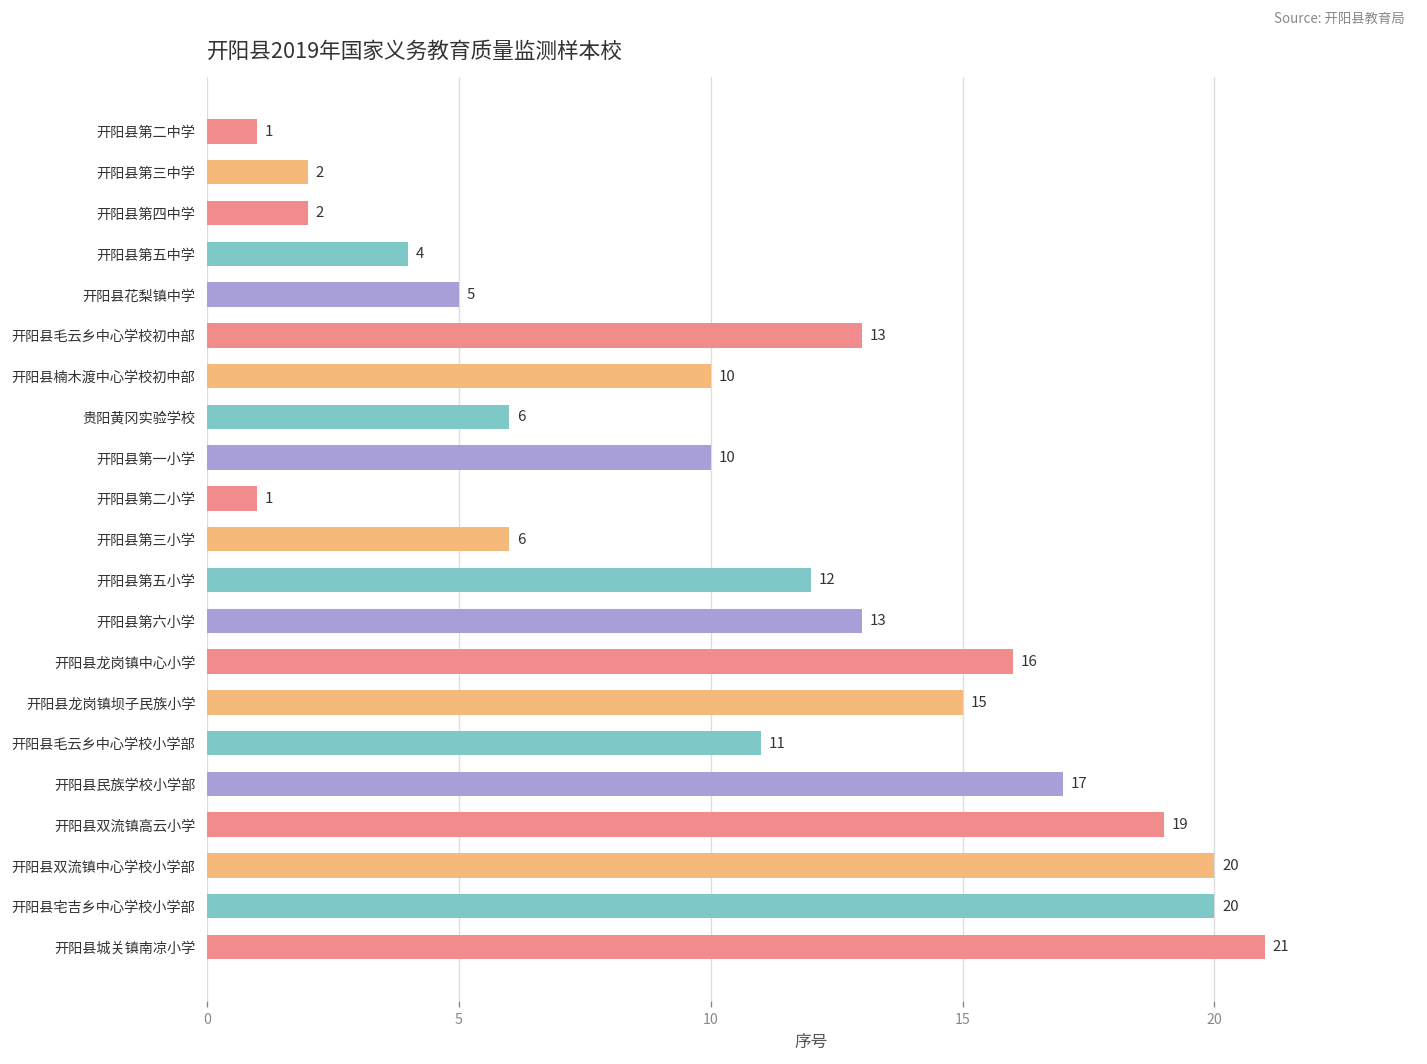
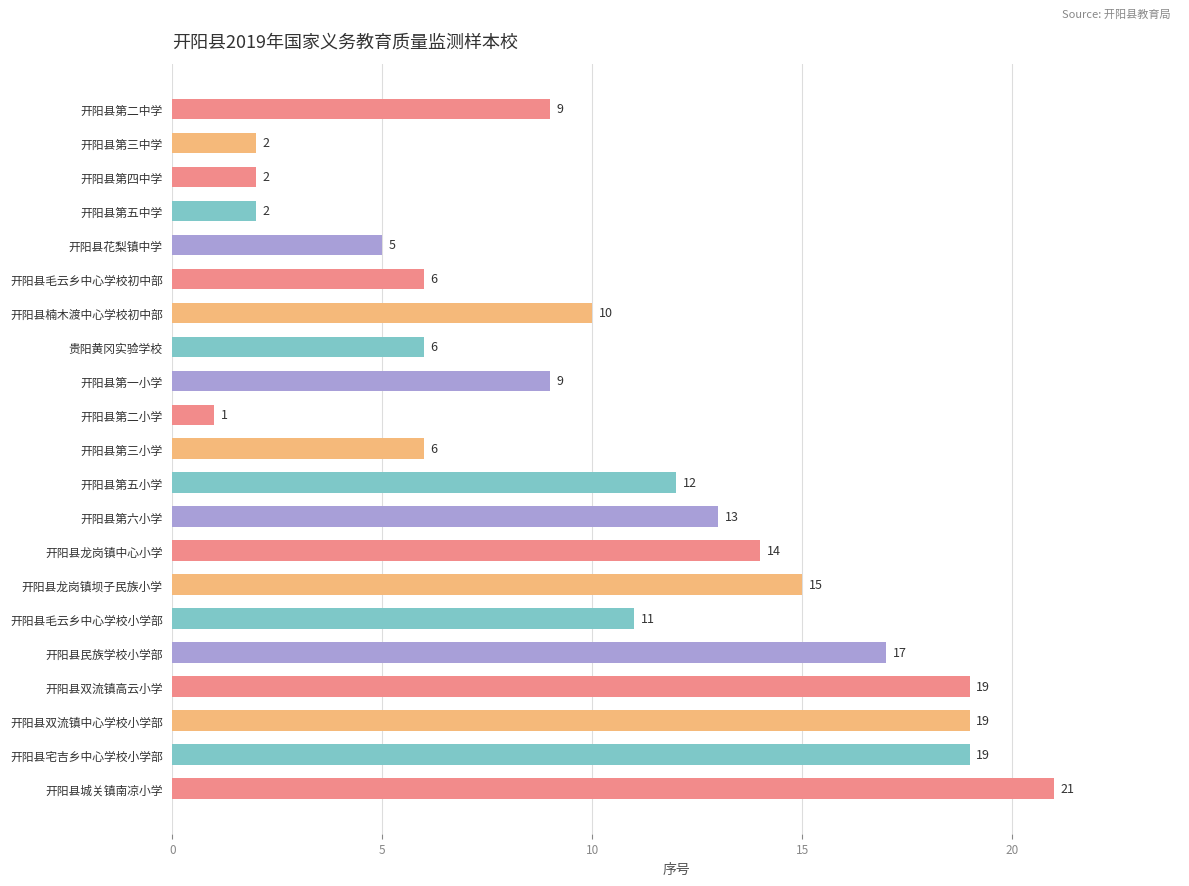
  {
-   "开阳县第二中学": 1,
+   "开阳县第二中学": 9,
    "开阳县第三中学": 2,
    "开阳县第四中学": 2,
-   "开阳县第五中学": 4,
+   "开阳县第五中学": 2,
    "开阳县花梨镇中学": 5,
-   "开阳县毛云乡中心学校初中部": 13,
+   "开阳县毛云乡中心学校初中部": 6,
    "开阳县楠木渡中心学校初中部": 10,
    "贵阳黄冈实验学校": 6,
-   "开阳县第一小学": 10,
+   "开阳县第一小学": 9,
    "开阳县第二小学": 1,
    "开阳县第三小学": 6,
    "开阳县第五小学": 12,
    "开阳县第六小学": 13,
-   "开阳县龙岗镇中心小学": 16,
+   "开阳县龙岗镇中心小学": 14,
    "开阳县龙岗镇坝子民族小学": 15,
    "开阳县毛云乡中心学校小学部": 11,
    "开阳县民族学校小学部": 17,
    "开阳县双流镇高云小学": 19,
-   "开阳县双流镇中心学校小学部": 20,
-   "开阳县宅吉乡中心学校小学部": 20,
+   "开阳县双流镇中心学校小学部": 19,
+   "开阳县宅吉乡中心学校小学部": 19,
    "开阳县城关镇南凉小学": 21
  }
